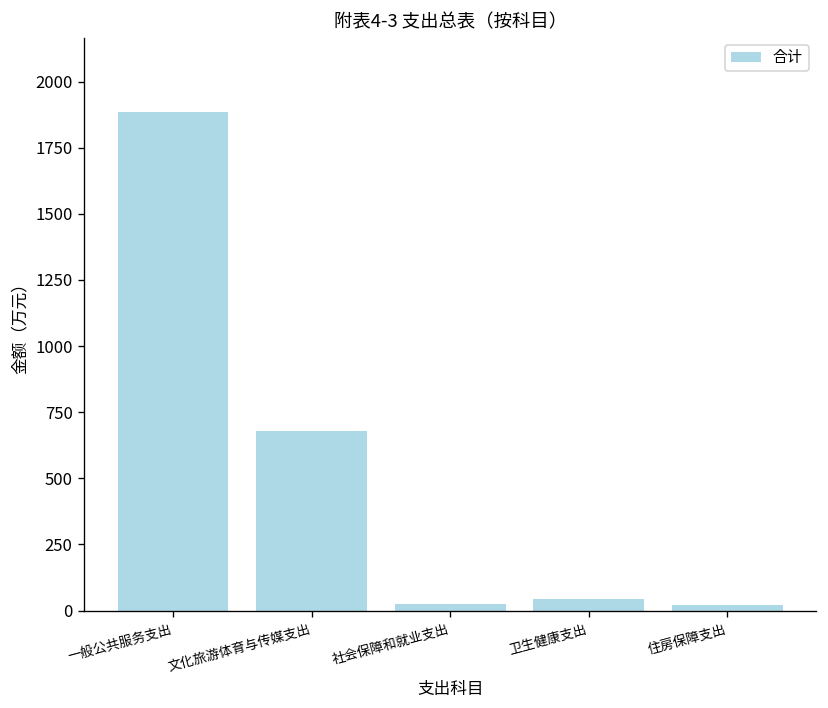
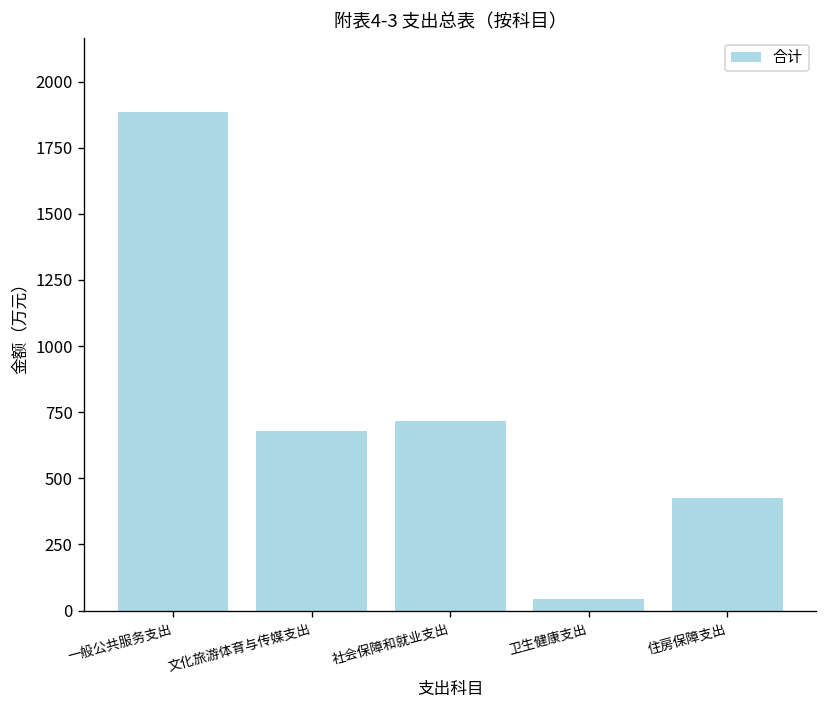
  {
    "一般公共服务支出": 1880,
    "文化旅游体育与传媒支出": 680,
-   "社会保障和就业支出": 30,
+   "社会保障和就业支出": 720,
    "卫生健康支出": 50,
-   "住房保障支出": 20
+   "住房保障支出": 420
  }
